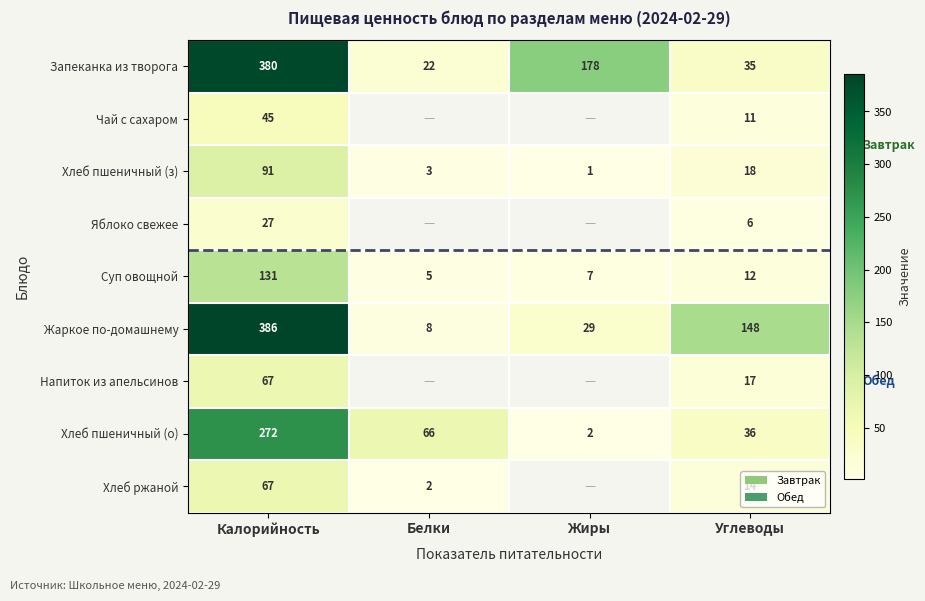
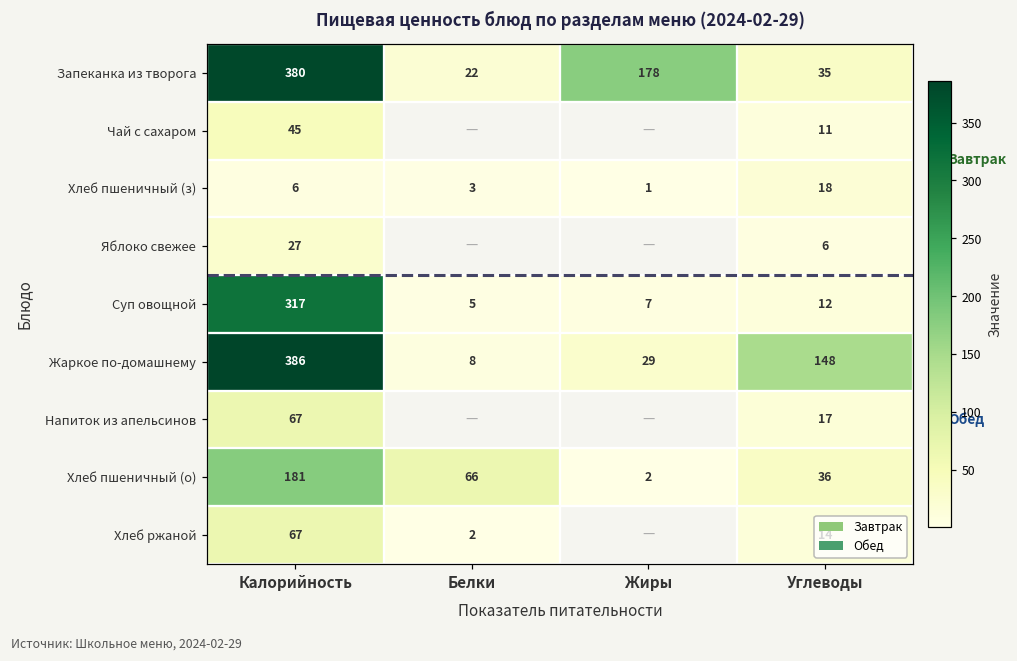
  {
    "Запеканка из творога": {
      "Калорийность": 380,
      "Белки": 22,
      "Жиры": 178,
      "Углеводы": 35
    },
    "Чай с сахаром": {
      "Калорийность": 45,
      "Углеводы": 11
    },
    "Хлеб пшеничный (з)": {
-     "Калорийность": 91,
+     "Калорийность": 6,
      "Белки": 3,
      "Жиры": 1,
      "Углеводы": 18
    },
    "Яблоко свежее": {
      "Калорийность": 27,
      "Углеводы": 6
    },
    "Суп овощной": {
-     "Калорийность": 131,
+     "Калорийность": 317,
      "Белки": 5,
      "Жиры": 7,
      "Углеводы": 12
    },
    "Жаркое по-домашнему": {
      "Калорийность": 386,
      "Белки": 8,
      "Жиры": 29,
      "Углеводы": 148
    },
    "Напиток из апельсинов": {
      "Калорийность": 67,
      "Углеводы": 17
    },
    "Хлеб пшеничный (о)": {
-     "Калорийность": 272,
+     "Калорийность": 181,
      "Белки": 66,
      "Жиры": 2,
      "Углеводы": 36
    },
    "Хлеб ржаной": {
      "Калорийность": 67,
      "Белки": 2
    }
  }
